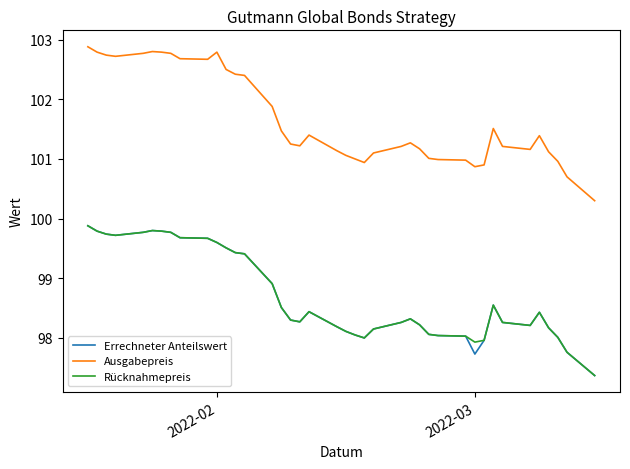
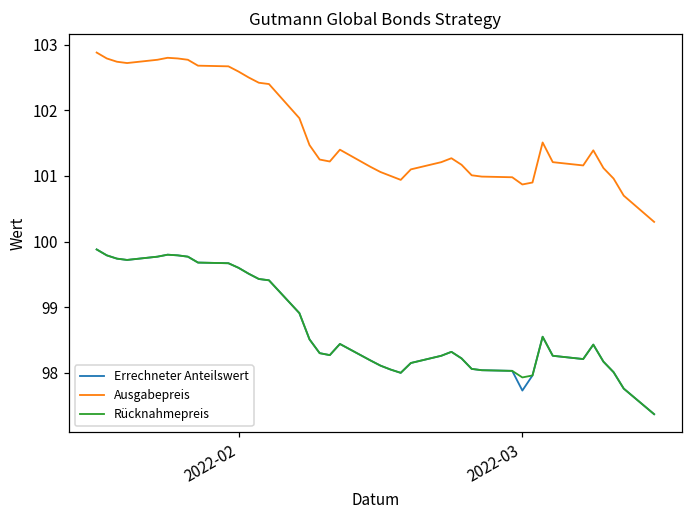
  {
    "Errechneter Anteilswert": {
      "2022-03": 97.7
    },
    "Ausgabepreis": {
-     "2022-02": 102.8,
+     "2022-02": 102.6,
      "2022-03": 100.9
    },
    "Rücknahmepreis": {
      "2022-03": 97.9
    }
  }
